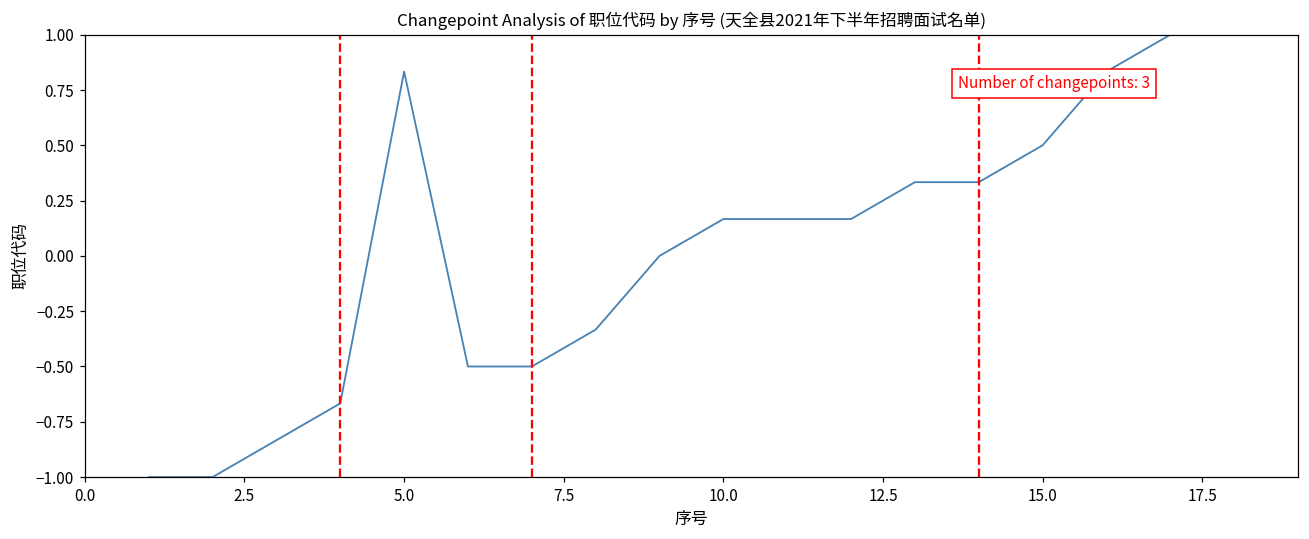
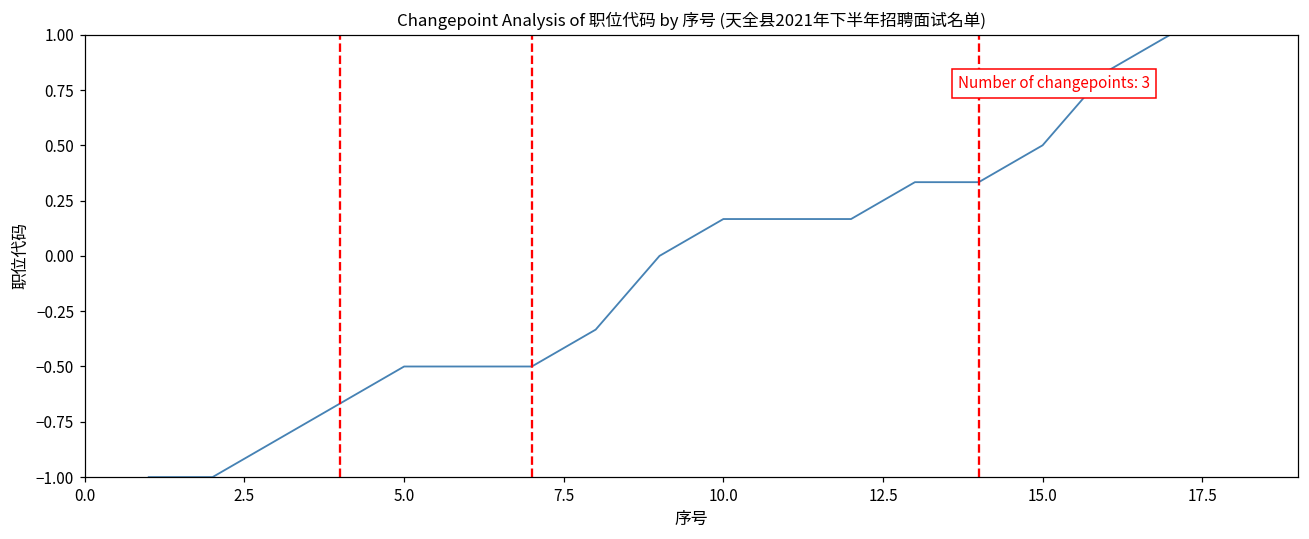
  {
-   "5.0": 0.83,
+   "5.0": -0.50,
    "10.0": 0.17,
    "15.0": 0.50
  }
